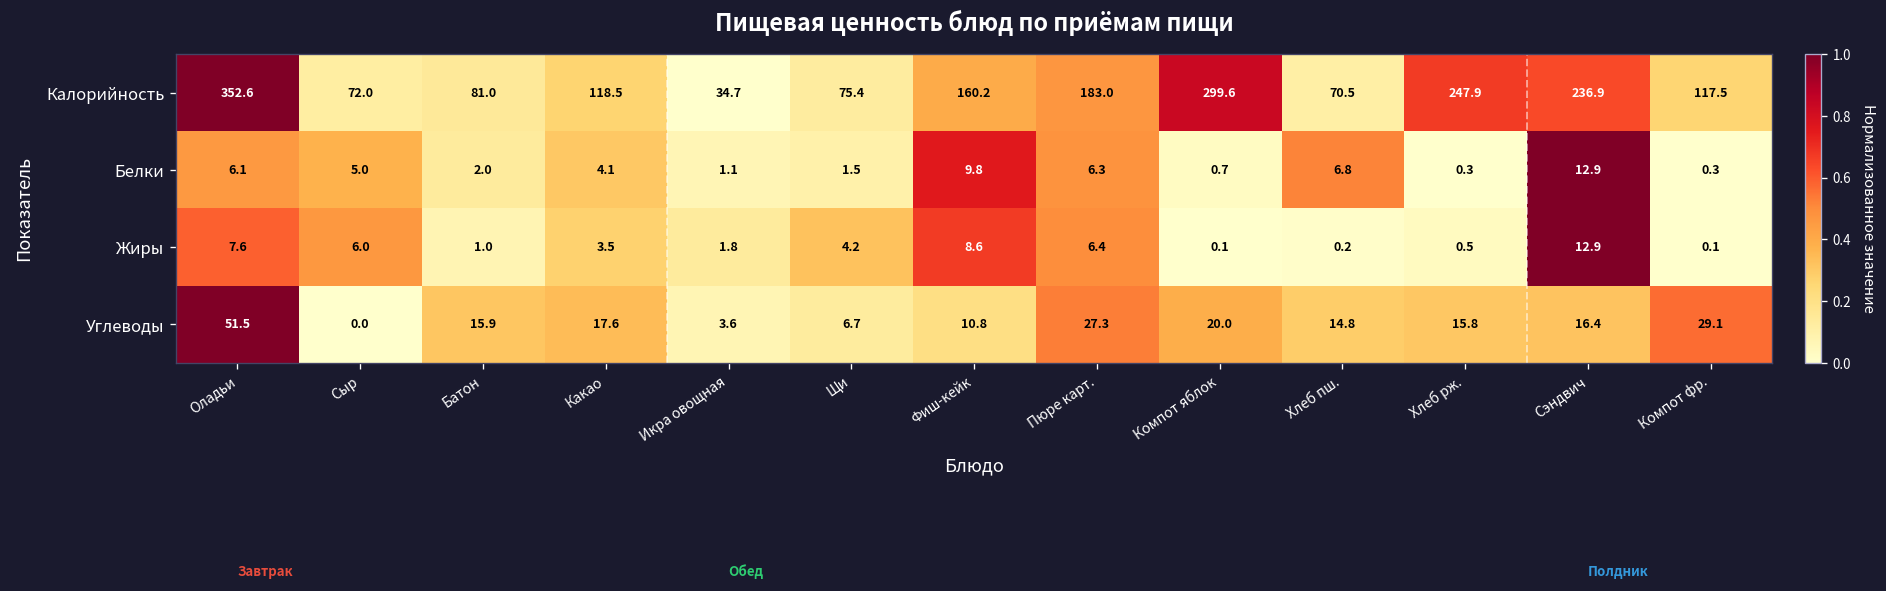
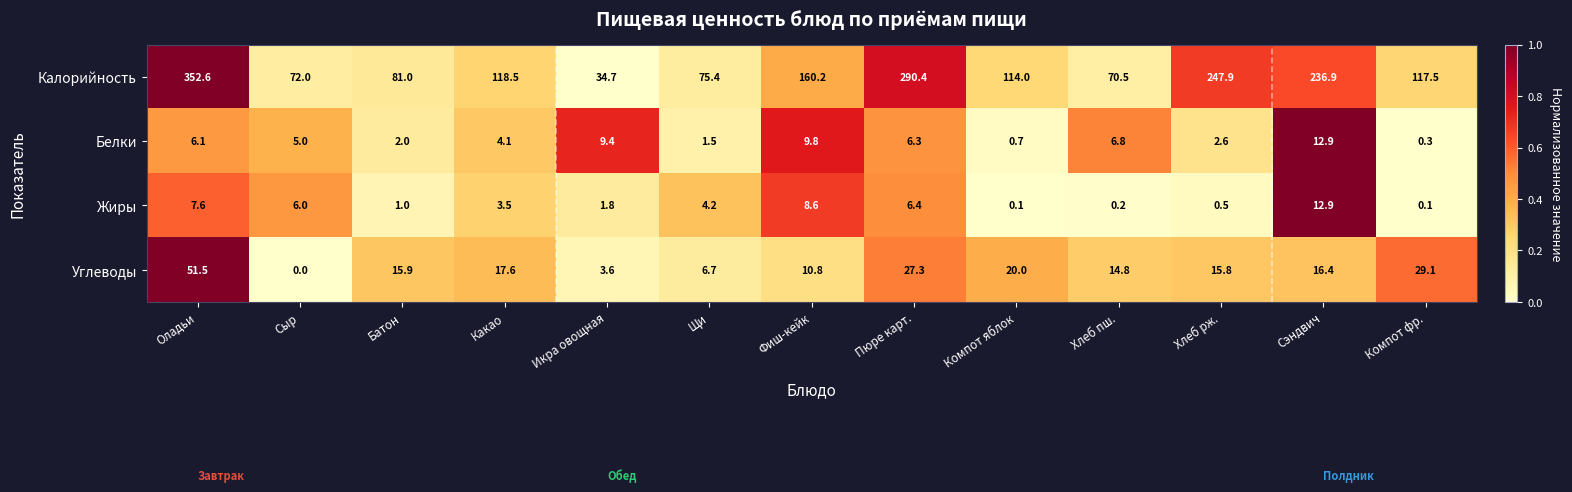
  {
    "Калорийность": {
      "Оладьи": 352.6,
      "Сыр": 72.0,
      "Батон": 81.0,
      "Какао": 118.5,
      "Икра овощная": 34.7,
      "Щи": 75.4,
      "Фиш-кейк": 160.2,
-     "Пюре карт.": 183.0,
-     "Компот яблок": 299.6,
+     "Пюре карт.": 290.4,
+     "Компот яблок": 114.0,
      "Хлеб пш.": 70.5,
      "Хлеб рж.": 247.9,
      "Сэндвич": 236.9,
      "Компот фр.": 117.5
    },
    "Белки": {
      "Оладьи": 6.1,
      "Сыр": 5.0,
      "Батон": 2.0,
      "Какао": 4.1,
-     "Икра овощная": 1.1,
+     "Икра овощная": 9.4,
      "Щи": 1.5,
      "Фиш-кейк": 9.8,
      "Пюре карт.": 6.3,
      "Компот яблок": 0.7,
      "Хлеб пш.": 6.8,
-     "Хлеб рж.": 0.3,
+     "Хлеб рж.": 2.6,
      "Сэндвич": 12.9,
      "Компот фр.": 0.3
    },
    "Жиры": {
      "Оладьи": 7.6,
      "Сыр": 6.0,
      "Батон": 1.0,
      "Какао": 3.5,
      "Икра овощная": 1.8,
      "Щи": 4.2,
      "Фиш-кейк": 8.6,
      "Пюре карт.": 6.4,
      "Компот яблок": 0.1,
      "Хлеб пш.": 0.2,
      "Хлеб рж.": 0.5,
      "Сэндвич": 12.9,
      "Компот фр.": 0.1
    },
    "Углеводы": {
      "Оладьи": 51.5,
      "Сыр": 0.0,
      "Батон": 15.9,
      "Какао": 17.6,
      "Икра овощная": 3.6,
      "Щи": 6.7,
      "Фиш-кейк": 10.8,
      "Пюре карт.": 27.3,
      "Компот яблок": 20.0,
      "Хлеб пш.": 14.8,
      "Хлеб рж.": 15.8,
      "Сэндвич": 16.4,
      "Компот фр.": 29.1
    }
  }
